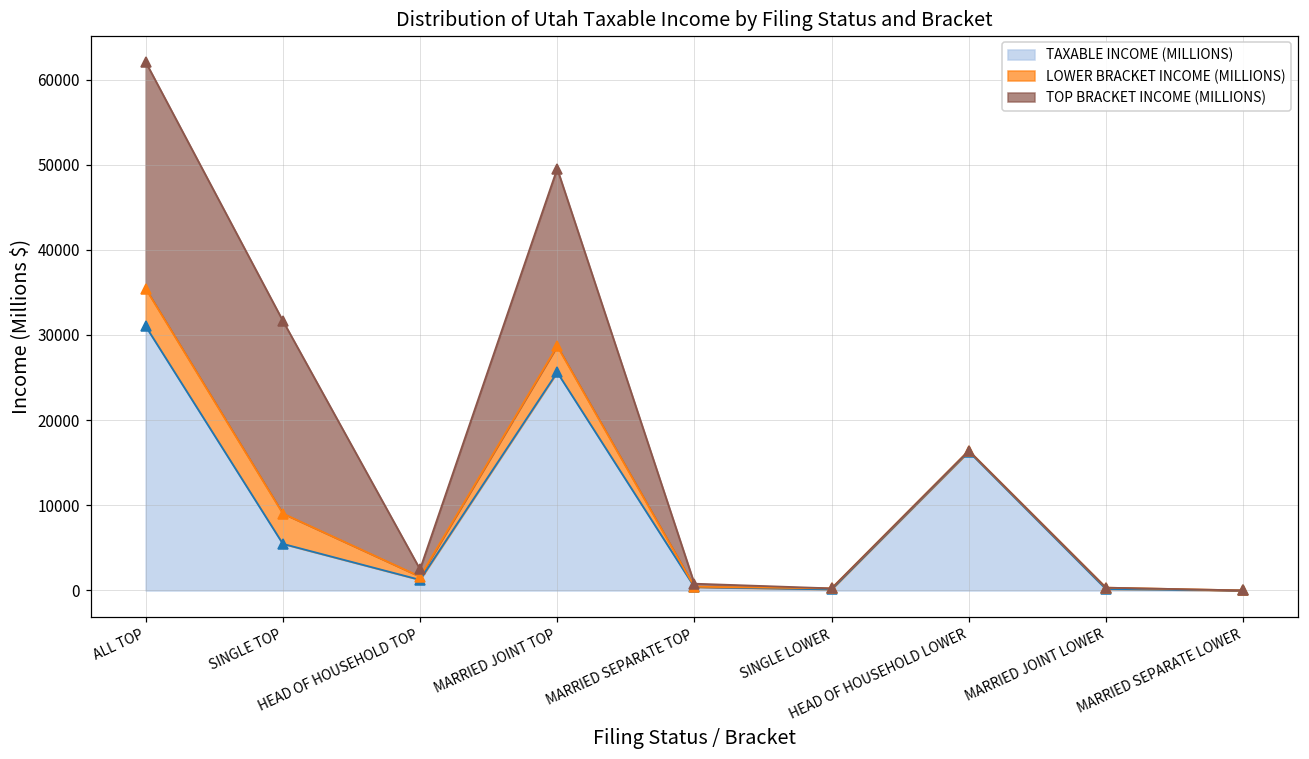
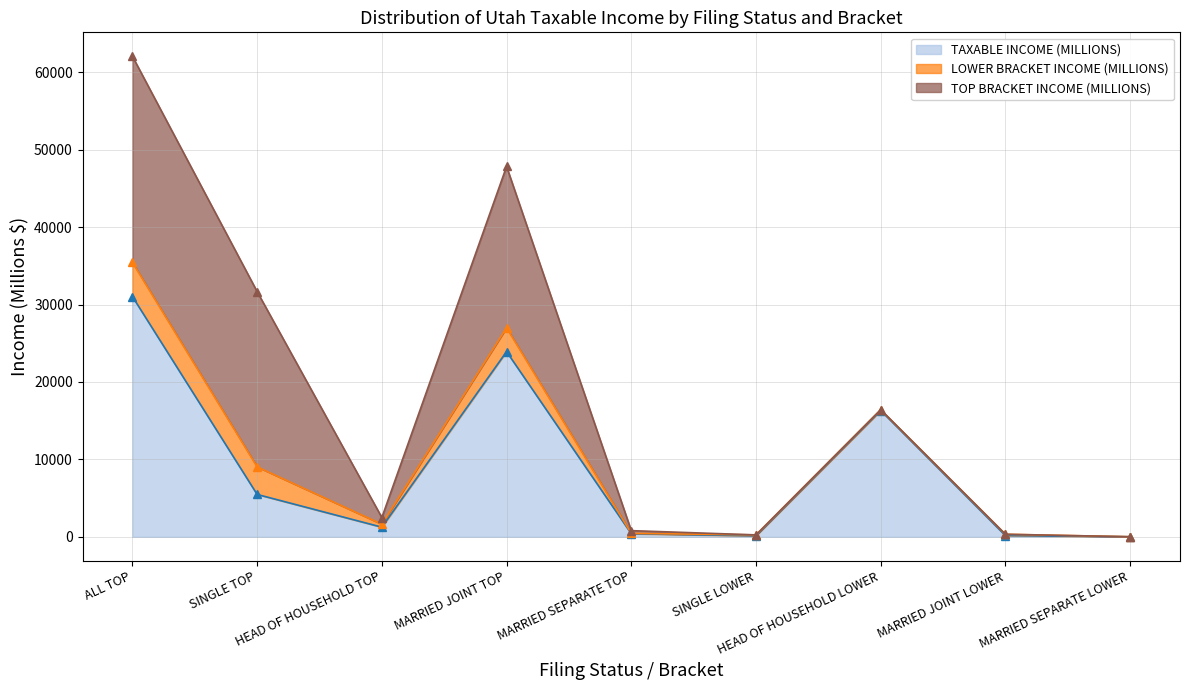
  {
    "TAXABLE INCOME (MILLIONS)": {
      "ALL TOP": 31000,
      "SINGLE TOP": 5000,
      "HEAD OF HOUSEHOLD TOP": 1000,
-     "MARRIED JOINT TOP": 26000
+     "MARRIED JOINT TOP": 24000
    },
    "LOWER BRACKET INCOME (MILLIONS)": {
      "ALL TOP": 4000,
      "SINGLE TOP": 4000,
      "HEAD OF HOUSEHOLD TOP": 0,
      "MARRIED JOINT TOP": 3000
    },
    "TOP BRACKET INCOME (MILLIONS)": {
      "ALL TOP": 27000,
      "SINGLE TOP": 23000,
      "HEAD OF HOUSEHOLD TOP": 1000,
      "MARRIED JOINT TOP": 21000,
      "MARRIED SEPARATE TOP": 0
    }
  }
